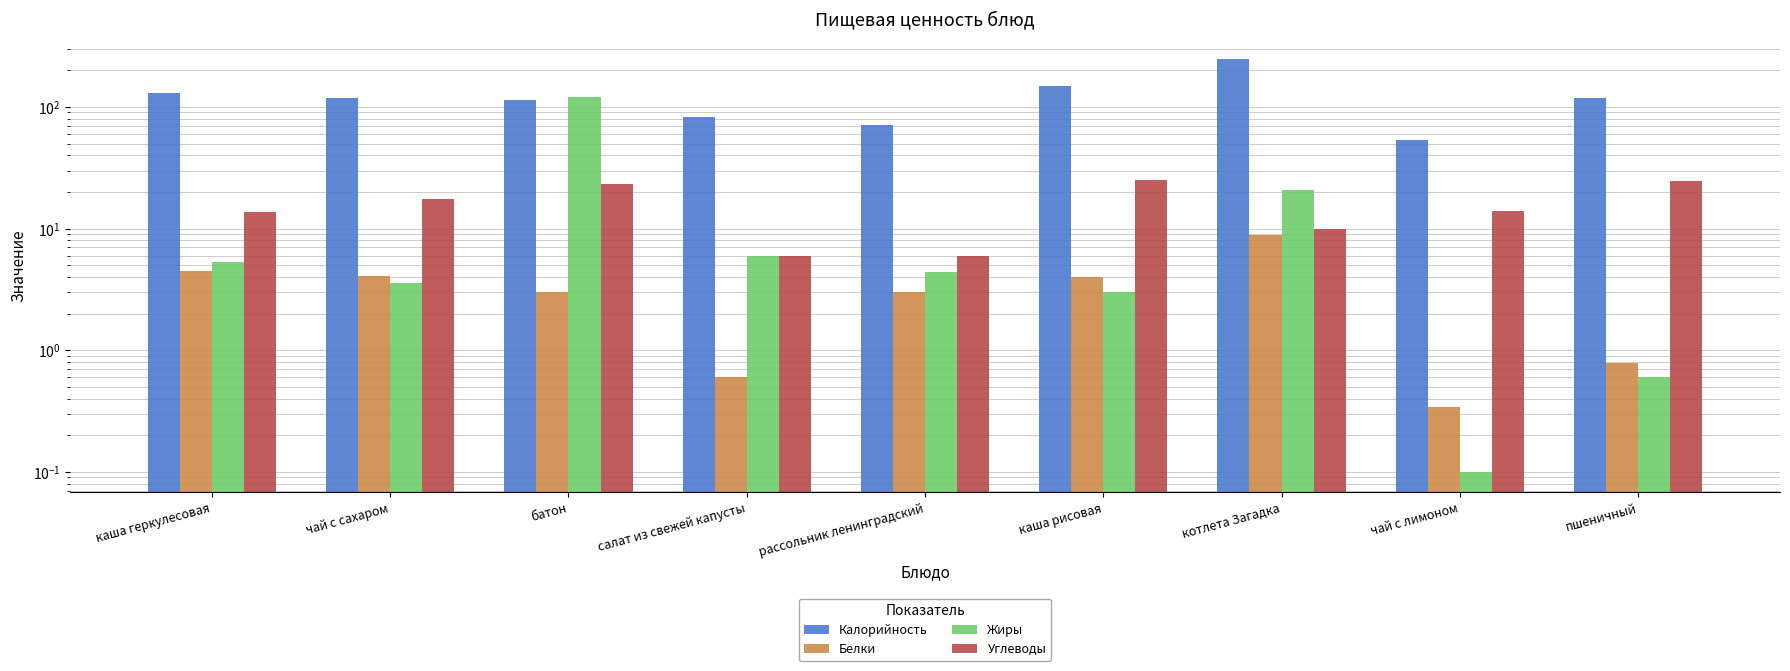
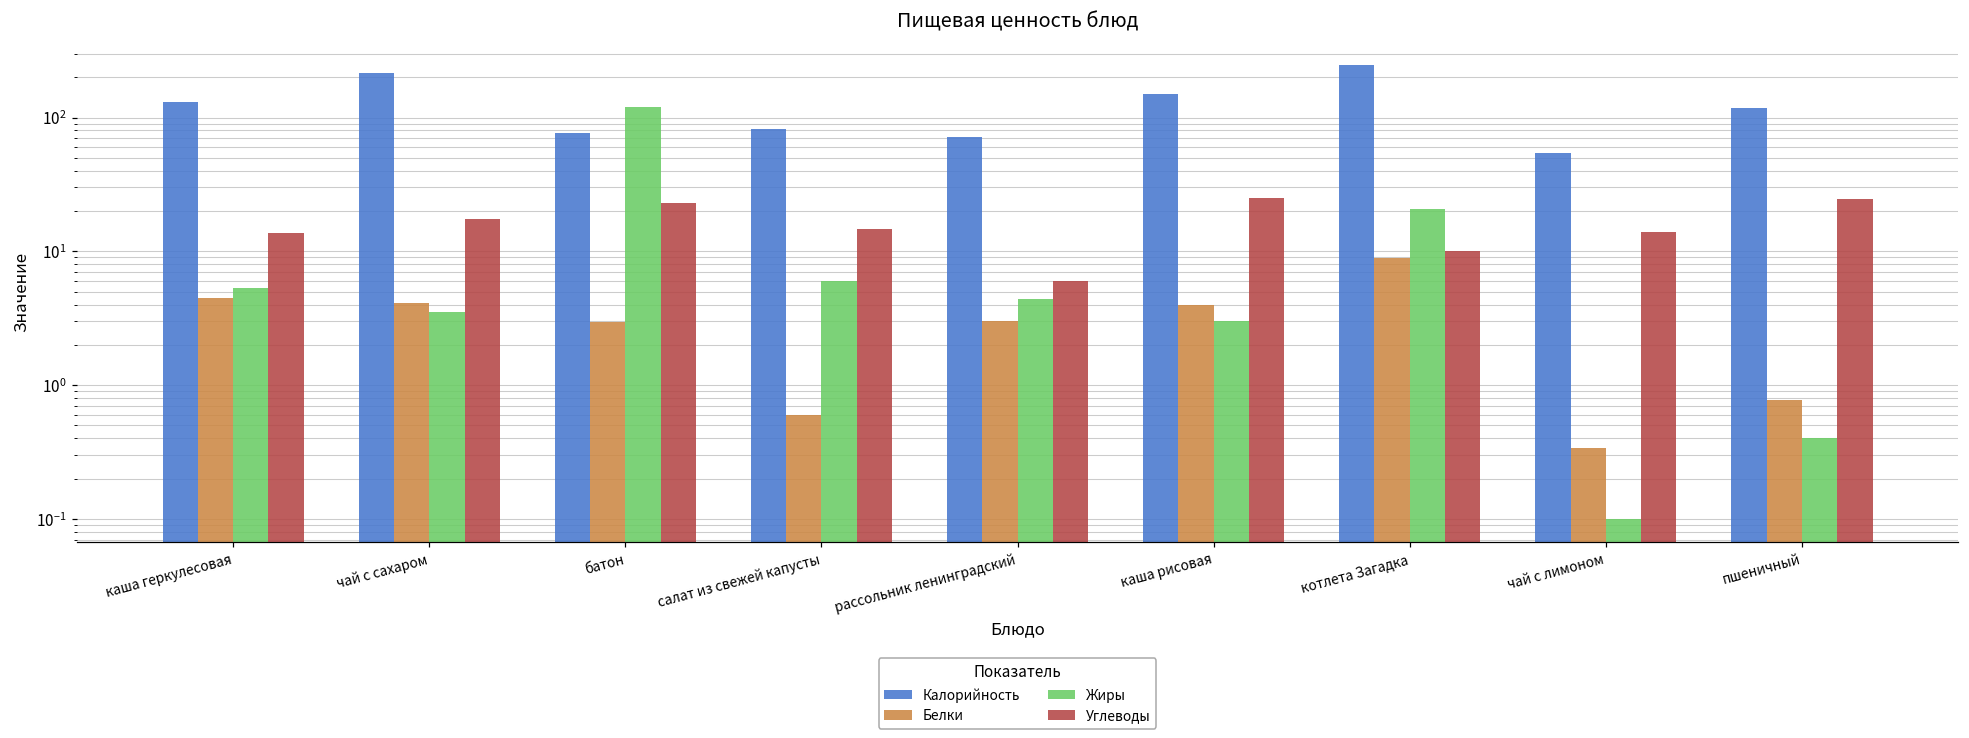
  {
    "Калорийность": {
      "каша геркулесовая": 130,
-     "чай с сахаром": 120,
-     "батон": 120,
+     "чай с сахаром": 220,
+     "батон": 80,
      "салат из свежей капусты": 80,
      "рассольник ленинградский": 70,
      "каша рисовая": 150,
      "котлета Загадка": 250,
      "чай с лимоном": 50,
      "пшеничный": 120
    },
    "Белки": {
      "каша геркулесовая": 4.5,
      "чай с сахаром": 4.1,
      "батон": 3.0,
      "салат из свежей капусты": 0.6,
      "рассольник ленинградский": 3.0,
      "каша рисовая": 4.0,
      "котлета Загадка": 9,
      "чай с лимоном": 0.34,
      "пшеничный": 0.8
    },
    "Жиры": {
      "каша геркулесовая": 5,
      "чай с сахаром": 3.5,
      "батон": 120,
      "салат из свежей капусты": 6,
      "рассольник ленинградский": 4.4,
      "каша рисовая": 3.0,
      "котлета Загадка": 21,
      "чай с лимоном": 0.1,
-     "пшеничный": 0.6
+     "пшеничный": 0.4
    },
    "Углеводы": {
      "каша геркулесовая": 14,
      "чай с сахаром": 18,
      "батон": 23,
-     "салат из свежей капусты": 6,
+     "салат из свежей капусты": 15,
      "рассольник ленинградский": 6,
      "каша рисовая": 25,
      "котлета Загадка": 10,
      "чай с лимоном": 14,
      "пшеничный": 25
    }
  }
